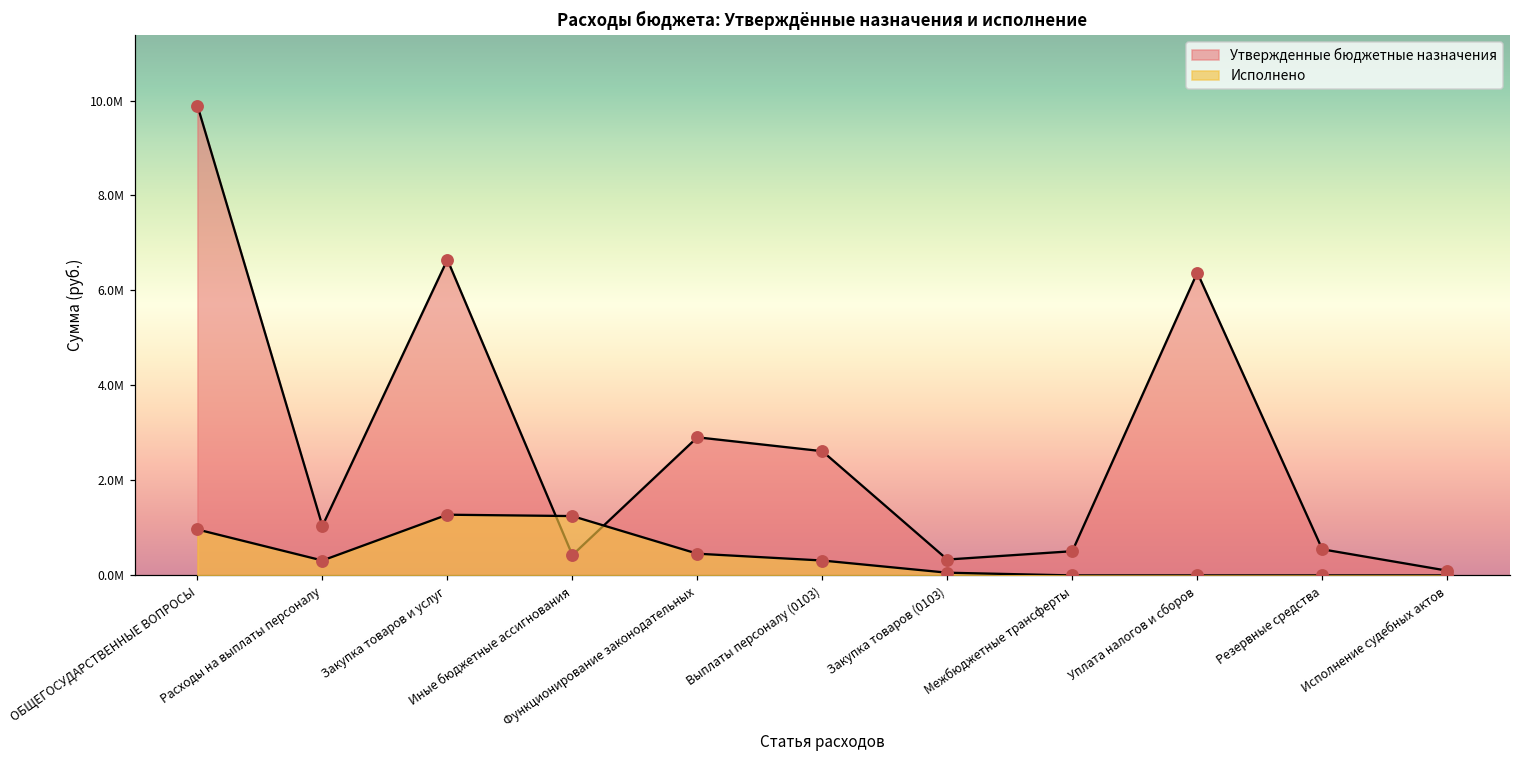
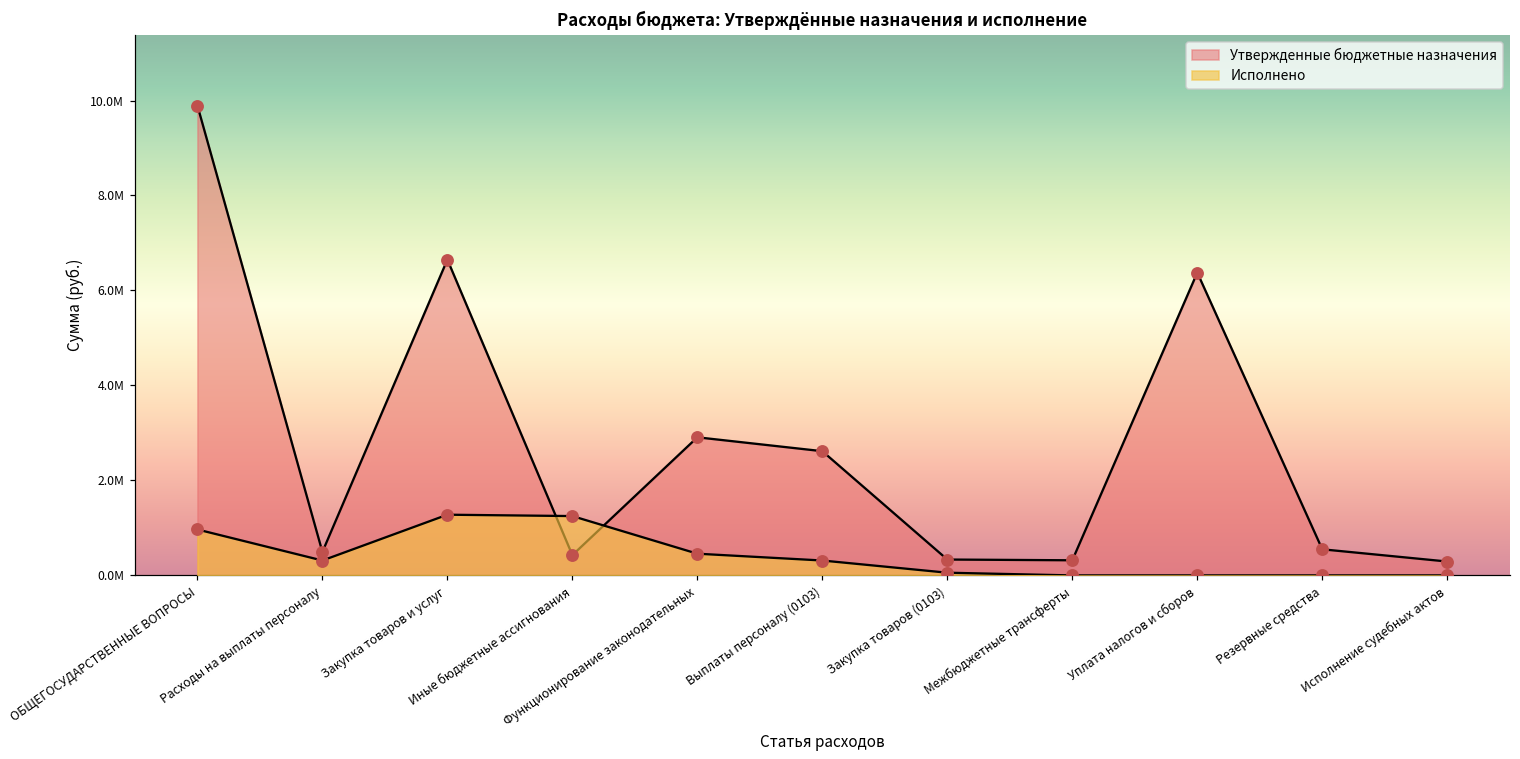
  {
    "Утвержденные бюджетные назначения": {
      "ОБЩЕГОСУДАРСТВЕННЫЕ ВОПРОСЫ": 9900000,
-     "Расходы на выплаты персоналу": 1000000,
+     "Расходы на выплаты персоналу": 500000,
      "Закупка товаров и услуг": 6600000,
      "Иные бюджетные ассигнования": 400000,
      "Функционирование законодательных": 2900000,
      "Выплаты персоналу (0103)": 2600000,
      "Закупка товаров (0103)": 300000,
-     "Межбюджетные трансферты": 500000,
+     "Межбюджетные трансферты": 300000,
      "Уплата налогов и сборов": 6400000,
      "Резервные средства": 600000,
-     "Исполнение судебных актов": 100000
+     "Исполнение судебных актов": 300000
    },
    "Исполнено": {
      "ОБЩЕГОСУДАРСТВЕННЫЕ ВОПРОСЫ": 1000000,
      "Расходы на выплаты персоналу": 300000,
      "Закупка товаров и услуг": 1300000,
      "Иные бюджетные ассигнования": 1200000,
      "Функционирование законодательных": 500000,
      "Выплаты персоналу (0103)": 300000,
      "Закупка товаров (0103)": 100000,
      "Межбюджетные трансферты": 0,
      "Уплата налогов и сборов": 0,
      "Резервные средства": 0,
      "Исполнение судебных актов": 0
    }
  }
